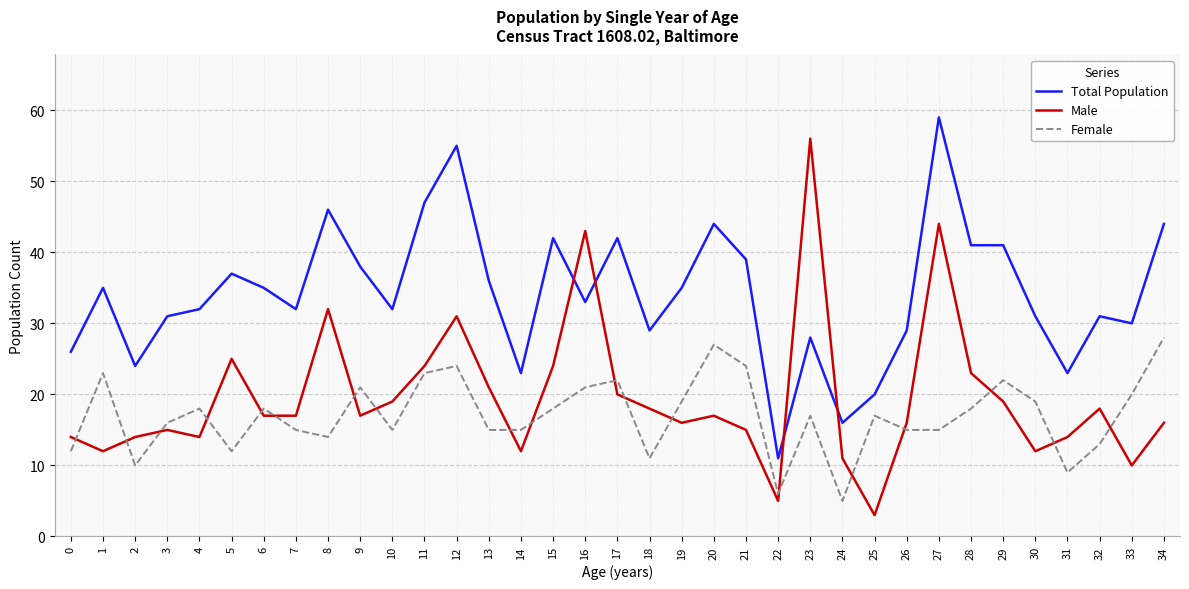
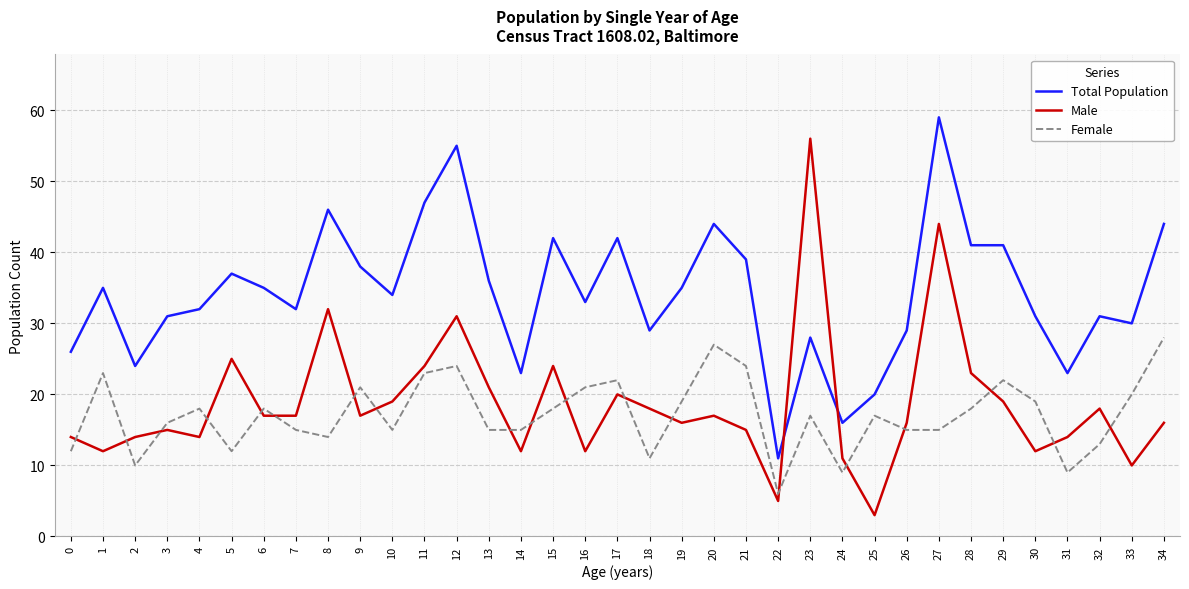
  {
    "Total Population": {
      "0": 26,
      "1": 35,
      "2": 24,
      "3": 31,
      "4": 32,
      "5": 37,
      "6": 35,
      "7": 32,
      "8": 46,
      "9": 38,
-     "10": 32,
+     "10": 34,
      "11": 47,
      "12": 55,
      "13": 36,
      "14": 23,
      "15": 42,
      "16": 33,
      "17": 42,
      "18": 29,
      "19": 35,
      "20": 44,
      "21": 39,
      "22": 11,
      "23": 28,
      "24": 16,
      "25": 20,
      "26": 29,
      "27": 59,
      "28": 41,
      "29": 41,
      "30": 31,
      "31": 23,
      "32": 31,
      "33": 30,
      "34": 44
    },
    "Male": {
      "0": 14,
      "1": 12,
      "2": 14,
      "3": 15,
      "4": 14,
      "5": 25,
      "6": 17,
      "7": 17,
      "8": 32,
      "9": 17,
      "10": 19,
      "11": 24,
      "12": 31,
      "13": 21,
      "14": 12,
      "15": 24,
-     "16": 43,
+     "16": 12,
      "17": 20,
      "18": 18,
      "19": 16,
      "20": 17,
      "21": 15,
      "22": 5,
      "23": 56,
      "24": 11,
      "25": 3,
      "26": 16,
      "27": 44,
      "28": 23,
      "29": 19,
      "30": 12,
      "31": 14,
      "32": 18,
      "33": 10,
      "34": 16
    },
    "Female": {
      "0": 12,
      "1": 23,
      "2": 10,
      "3": 16,
      "4": 18,
      "5": 12,
      "6": 18,
      "7": 15,
      "8": 14,
      "9": 21,
      "10": 15,
      "11": 23,
      "12": 24,
      "13": 15,
      "14": 15,
      "15": 18,
      "16": 21,
      "17": 22,
      "18": 11,
      "19": 19,
      "20": 27,
      "21": 24,
      "22": 6,
      "23": 17,
-     "24": 5,
+     "24": 9,
      "25": 17,
      "26": 15,
      "27": 15,
      "28": 18,
      "29": 22,
      "30": 19,
      "31": 9,
      "32": 13,
      "33": 20,
      "34": 28
    }
  }
